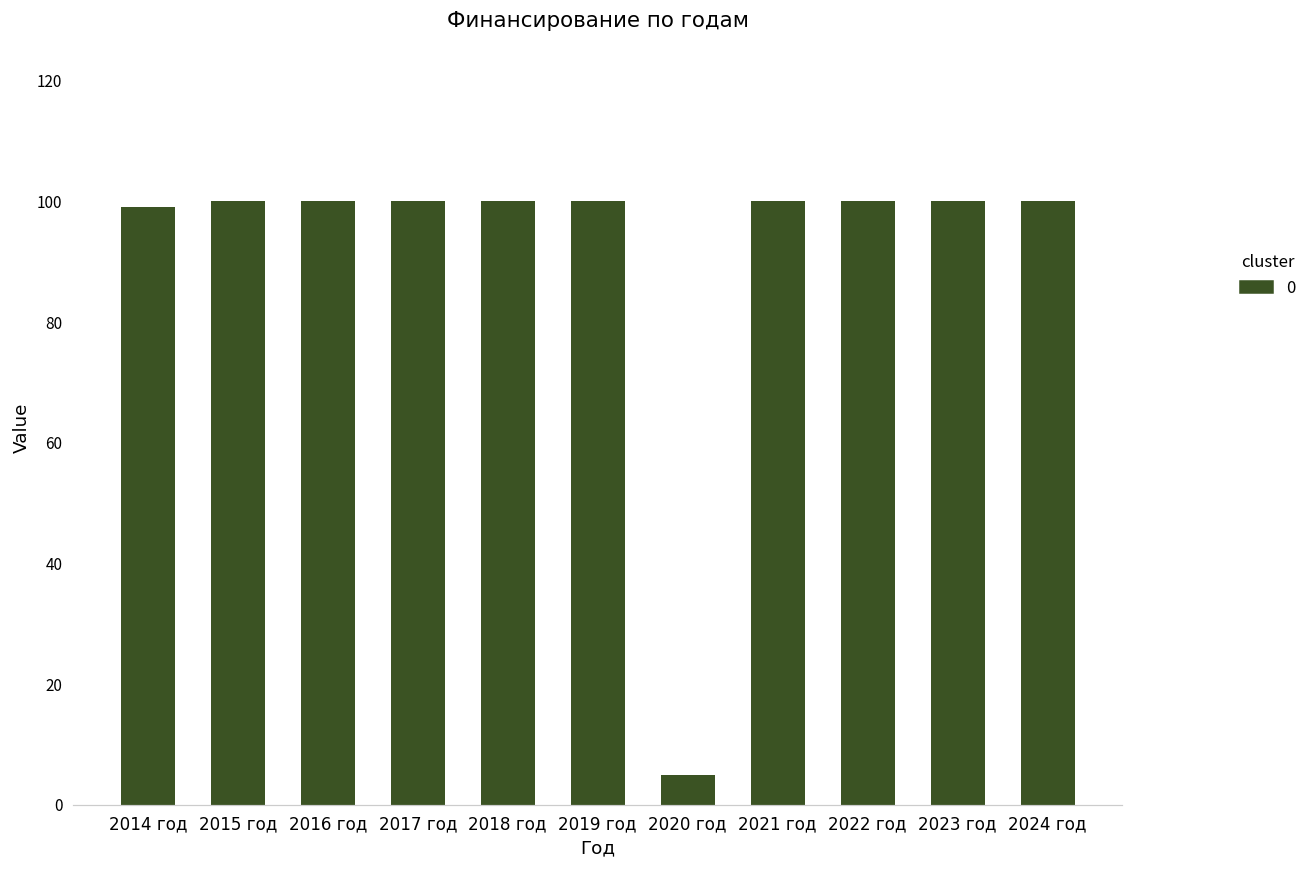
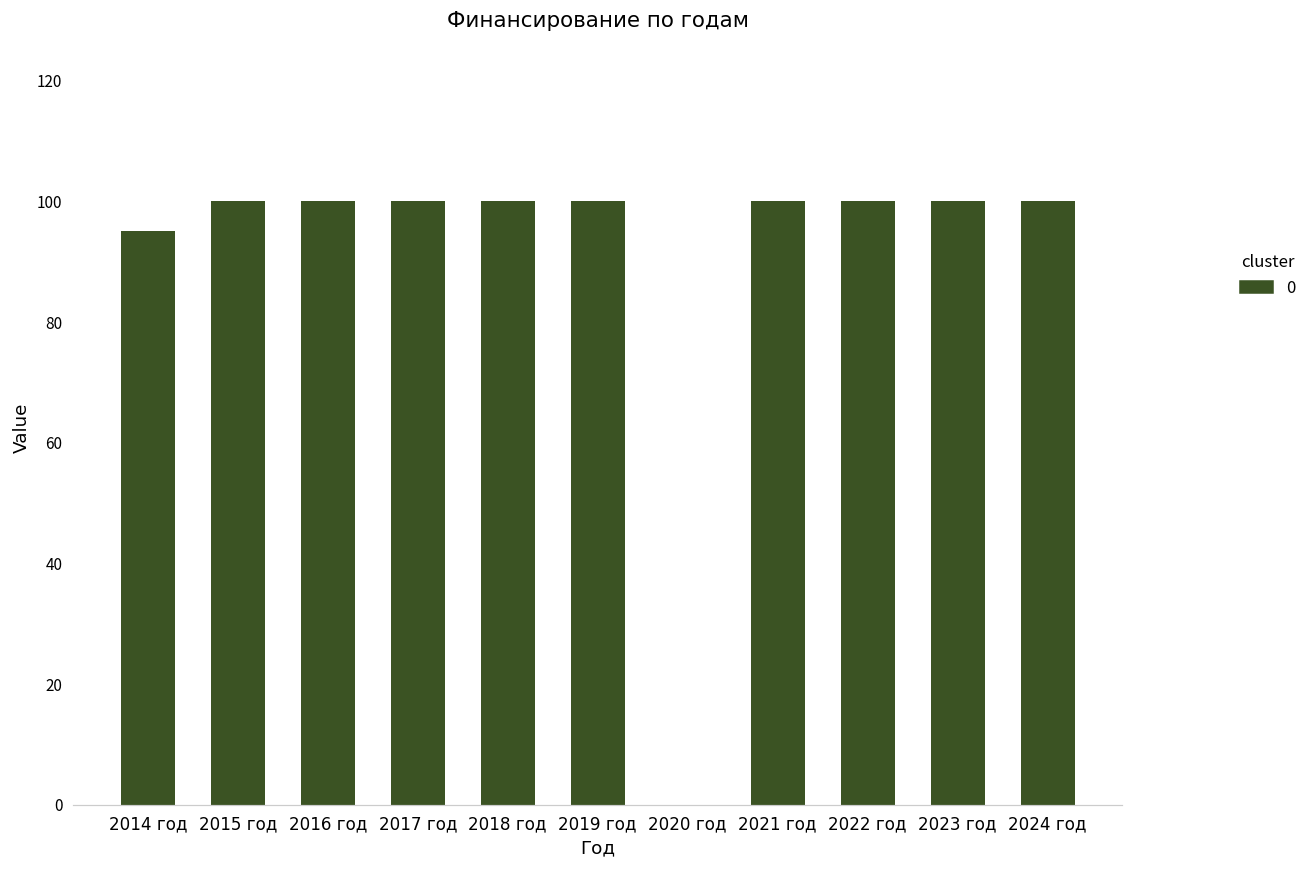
  {
-   "2014 год": 99,
+   "2014 год": 95,
    "2015 год": 100,
    "2016 год": 100,
    "2017 год": 100,
    "2018 год": 100,
    "2019 год": 100,
-   "2020 год": 5,
+   "2020 год": 0,
    "2021 год": 100,
    "2022 год": 100,
    "2023 год": 100,
    "2024 год": 100
  }
